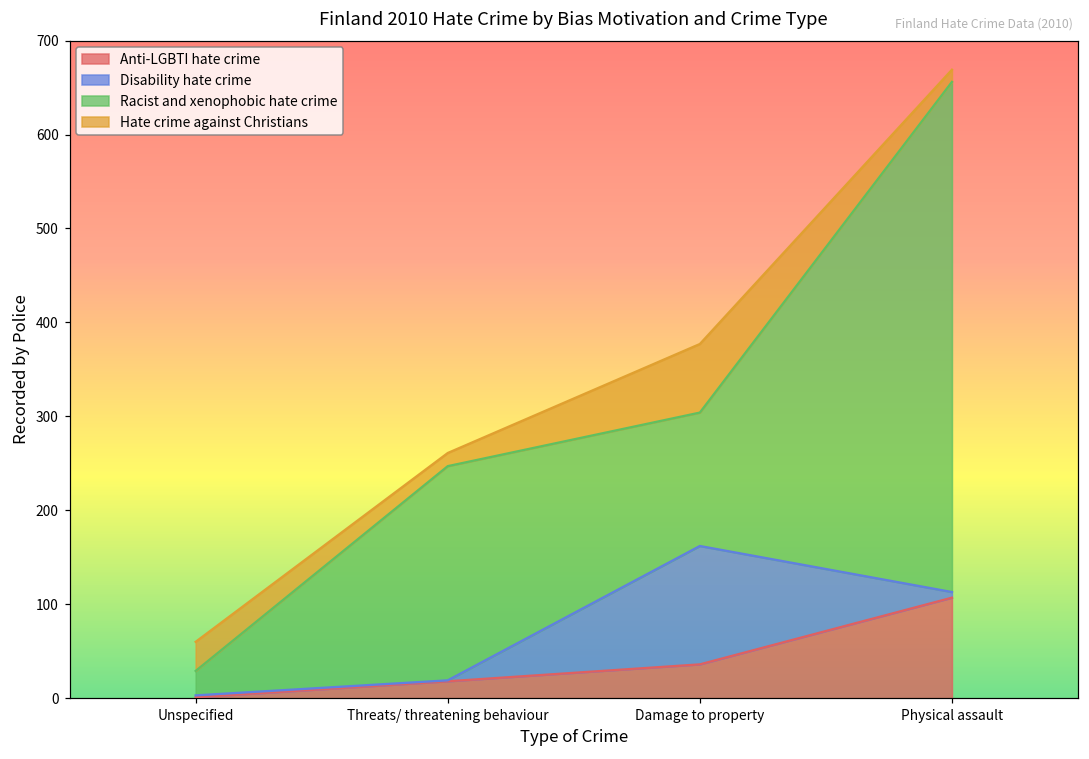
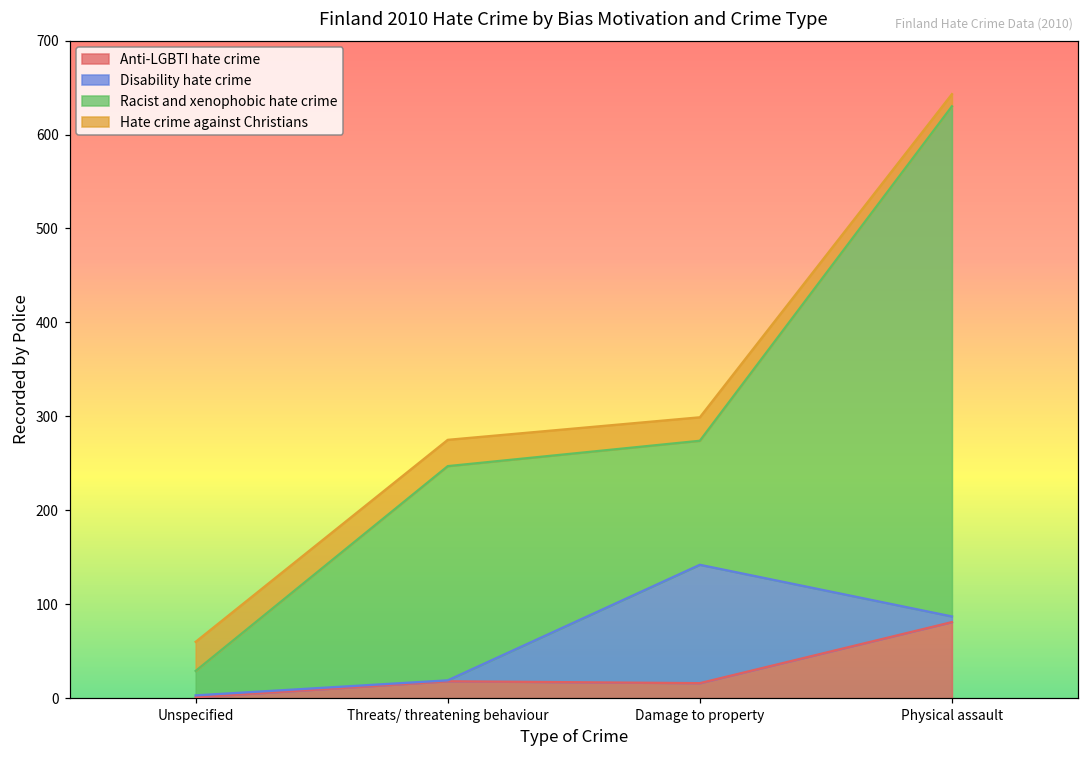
  {
    "Anti-LGBTI hate crime": {
-     "Damage to property": 40,
-     "Physical assault": 110
+     "Damage to property": 20,
+     "Physical assault": 80
    },
    "Disability hate crime": {
      "Damage to property": 130,
      "Physical assault": 10
    },
    "Racist and xenophobic hate crime": {
      "Unspecified": 30,
      "Threats/ threatening behaviour": 230,
-     "Damage to property": 140,
+     "Damage to property": 130,
      "Physical assault": 540
    },
    "Hate crime against Christians": {
      "Unspecified": 30,
-     "Threats/ threatening behaviour": 10,
-     "Damage to property": 70,
+     "Threats/ threatening behaviour": 30,
+     "Damage to property": 30,
      "Physical assault": 10
    }
  }
